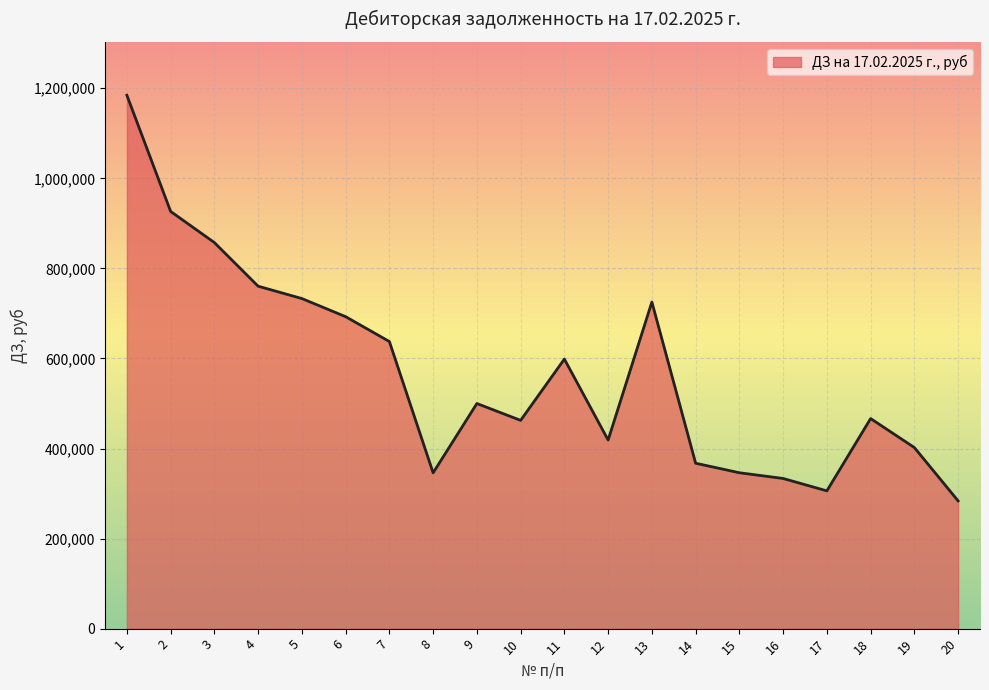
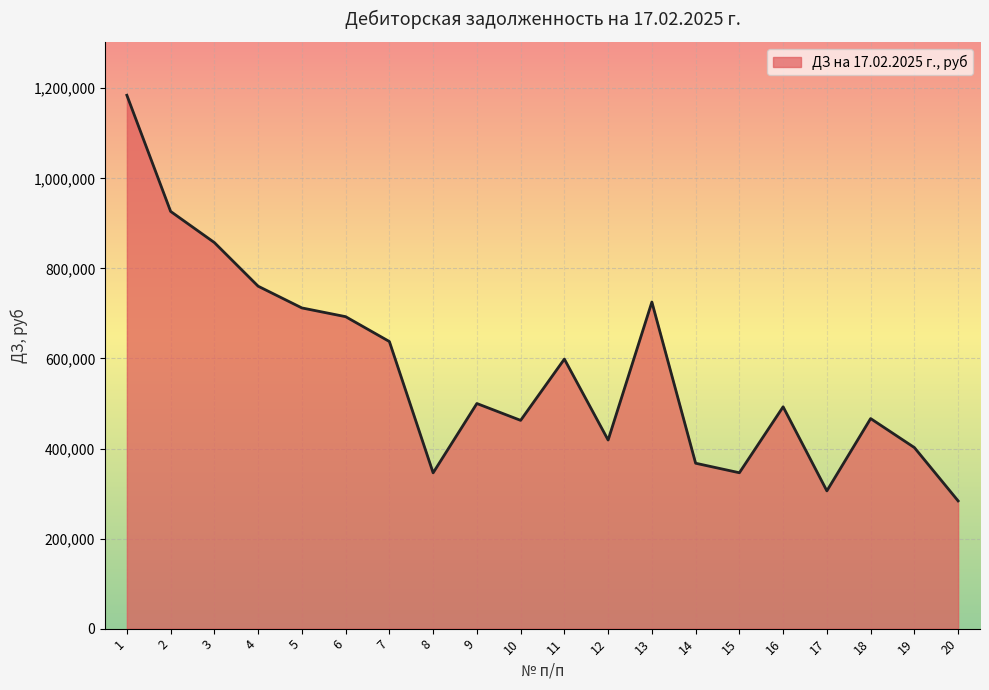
  {
    "1": "1,180,000",
    "2": "930,000",
    "3": "860,000",
    "4": "760,000",
-   "5": "730,000",
+   "5": "710,000",
    "6": "690,000",
    "7": "640,000",
    "8": "350,000",
    "9": "500,000",
    "10": "460,000",
    "11": "600,000",
    "12": "420,000",
    "13": "730,000",
    "14": "370,000",
    "15": "350,000",
-   "16": "330,000",
+   "16": "490,000",
    "17": "310,000",
    "18": "470,000",
    "19": "400,000",
    "20": "280,000"
  }
